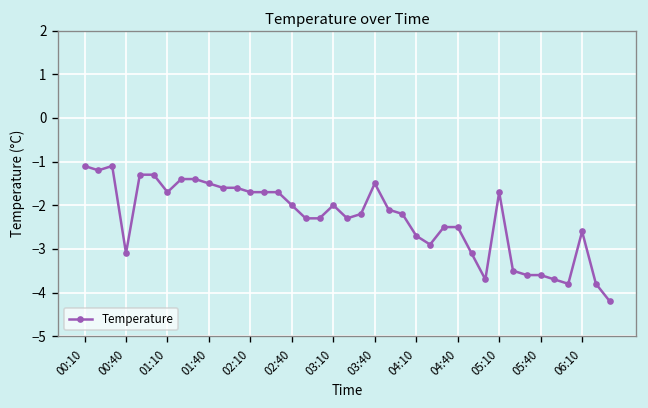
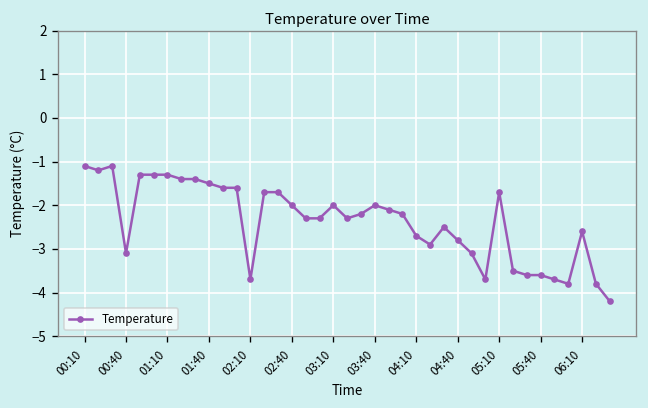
  {
    "00:10": -1.1,
    "00:40": -3.1,
-   "01:10": -1.7,
+   "01:10": -1.3,
    "01:40": -1.5,
-   "02:10": -1.7,
+   "02:10": -3.7,
    "02:40": -2.0,
    "03:10": -2.0,
-   "03:40": -1.5,
+   "03:40": -2.0,
    "04:10": -2.7,
-   "04:40": -2.5,
+   "04:40": -2.8,
    "05:10": -1.7,
    "05:40": -3.6,
    "06:10": -2.6
  }
